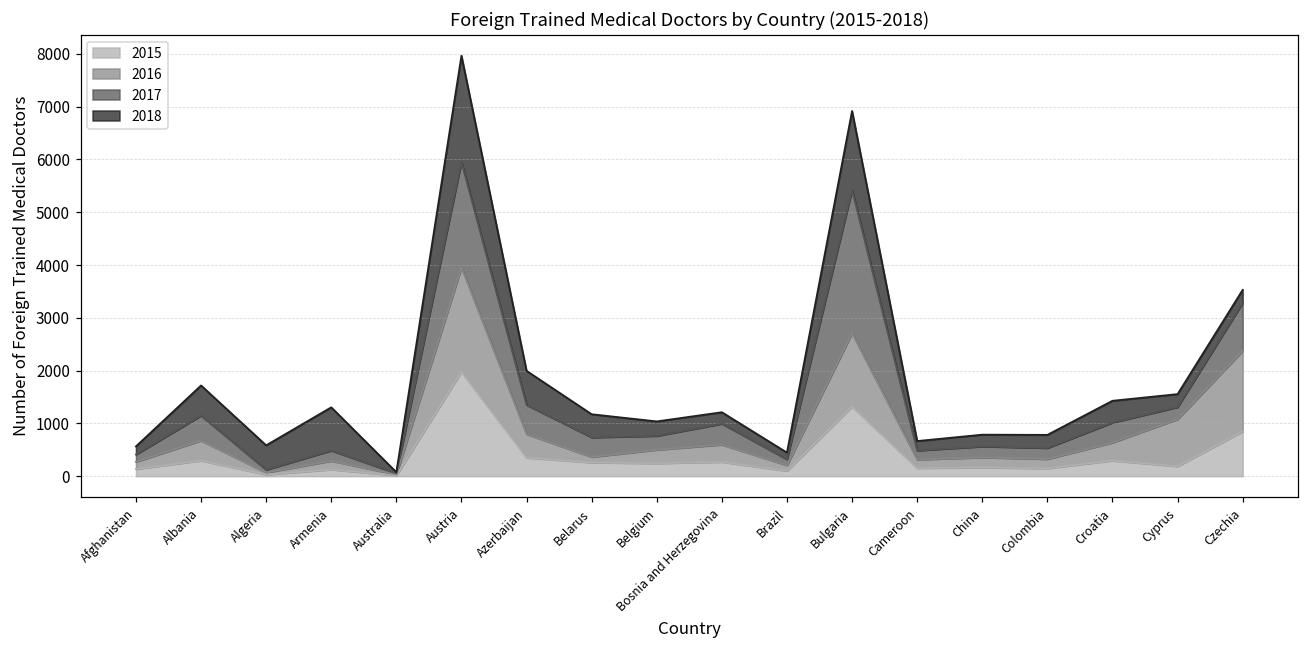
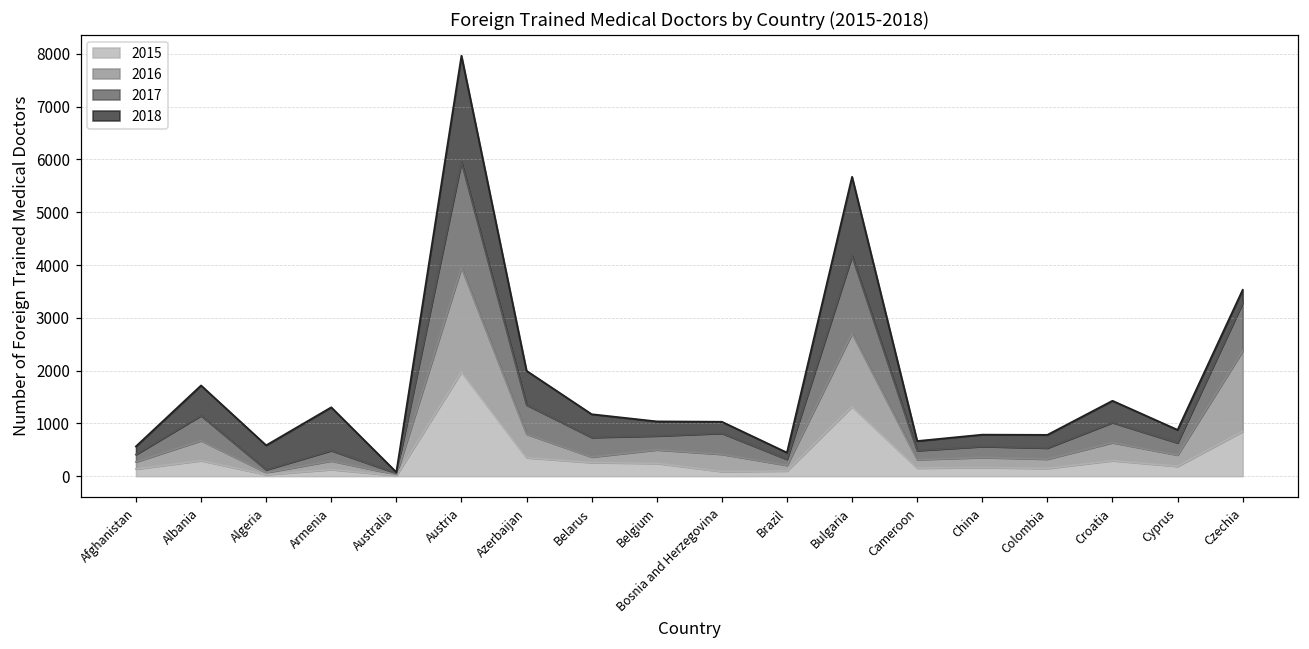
  {
    "2015": {
      "Afghanistan": 100,
      "Albania": 300,
      "Armenia": 100,
      "Austria": 2000,
      "Azerbaijan": 400,
      "Belarus": 300,
      "Belgium": 200,
-     "Bosnia and Herzegovina": 300,
+     "Bosnia and Herzegovina": 100,
      "Brazil": 100,
      "Bulgaria": 1300,
      "Cameroon": 200,
      "China": 200,
      "Colombia": 100,
      "Croatia": 300,
      "Cyprus": 200,
      "Czechia": 800
    },
    "2016": {
      "Afghanistan": 100,
      "Albania": 400,
      "Armenia": 200,
      "Austria": 2000,
      "Azerbaijan": 400,
      "Belarus": 100,
      "Belgium": 300,
      "Bosnia and Herzegovina": 300,
      "Brazil": 100,
      "Bulgaria": 1400,
      "Cameroon": 200,
      "China": 200,
      "Colombia": 200,
      "Croatia": 300,
-     "Cyprus": 900,
+     "Cyprus": 200,
      "Czechia": 1500
    },
    "2017": {
      "Afghanistan": 100,
      "Albania": 500,
      "Algeria": 100,
      "Armenia": 200,
      "Austria": 2000,
      "Azerbaijan": 600,
      "Belarus": 400,
      "Belgium": 300,
      "Bosnia and Herzegovina": 400,
      "Brazil": 100,
-     "Bulgaria": 2700,
+     "Bulgaria": 1500,
      "Cameroon": 200,
      "China": 200,
      "Colombia": 200,
      "Croatia": 400,
      "Cyprus": 200,
      "Czechia": 900
    },
    "2018": {
      "Afghanistan": 200,
      "Albania": 600,
      "Algeria": 500,
      "Armenia": 800,
      "Austria": 2000,
      "Azerbaijan": 600,
      "Belarus": 400,
      "Belgium": 300,
      "Bosnia and Herzegovina": 200,
      "Brazil": 100,
      "Bulgaria": 1500,
      "Cameroon": 200,
      "China": 200,
      "Colombia": 200,
      "Croatia": 400,
      "Cyprus": 200,
      "Czechia": 200
    }
  }
